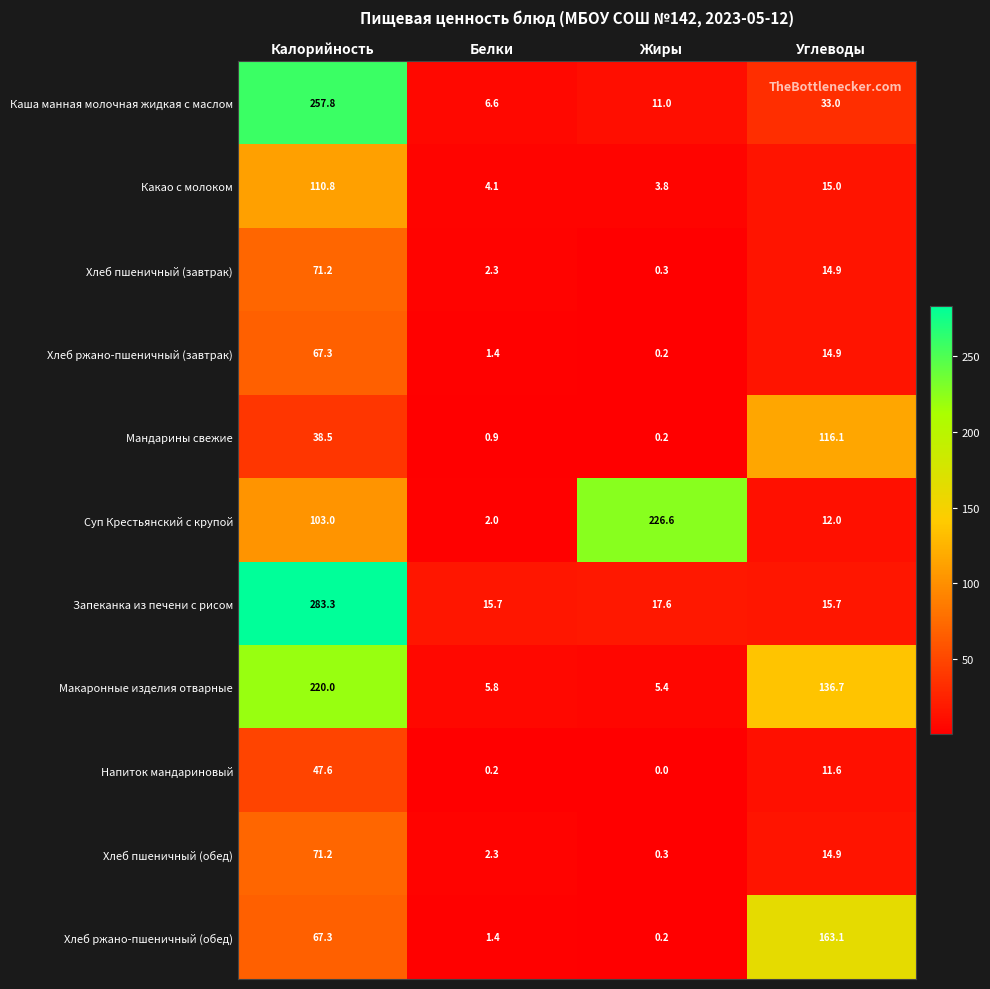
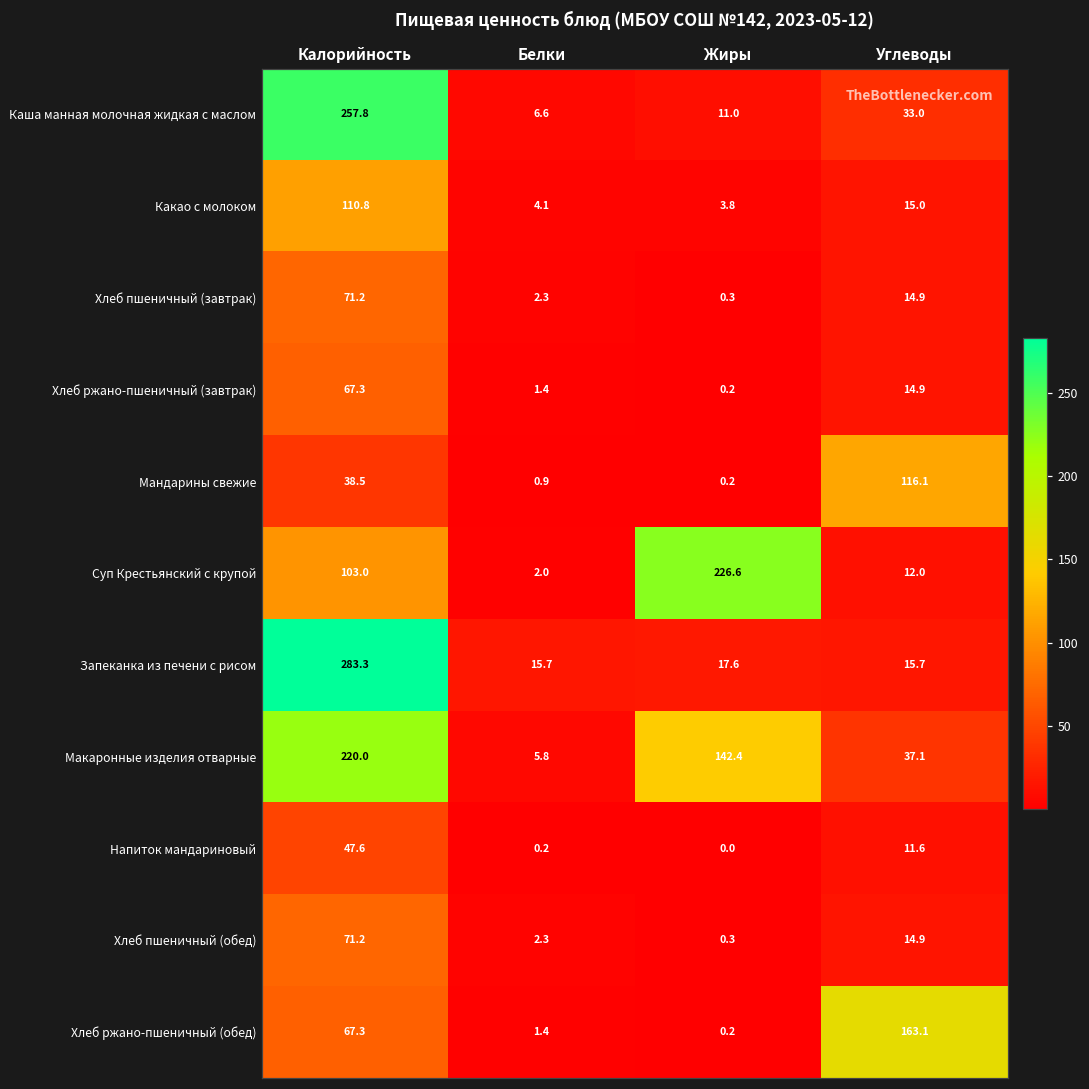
  {
    "Каша манная молочная жидкая с маслом": {
      "Калорийность": 257.8,
      "Белки": 6.6,
      "Жиры": 11.0
    },
    "Какао с молоком": {
      "Калорийность": 110.8,
      "Белки": 4.1,
      "Жиры": 3.8,
      "Углеводы": 15.0
    },
    "Хлеб пшеничный (завтрак)": {
      "Калорийность": 71.2,
      "Белки": 2.3,
      "Жиры": 0.3,
      "Углеводы": 14.9
    },
    "Хлеб ржано-пшеничный (завтрак)": {
      "Калорийность": 67.3,
      "Белки": 1.4,
      "Жиры": 0.2,
      "Углеводы": 14.9
    },
    "Мандарины свежие": {
      "Калорийность": 38.5,
      "Белки": 0.9,
      "Жиры": 0.2,
      "Углеводы": 116.1
    },
    "Суп Крестьянский с крупой": {
      "Калорийность": 103.0,
      "Белки": 2.0,
      "Жиры": 226.6,
      "Углеводы": 12.0
    },
    "Запеканка из печени с рисом": {
      "Калорийность": 283.3,
      "Белки": 15.7,
      "Жиры": 17.6,
      "Углеводы": 15.7
    },
    "Макаронные изделия отварные": {
      "Калорийность": 220.0,
      "Белки": 5.8,
-     "Жиры": 5.4,
-     "Углеводы": 136.7
+     "Жиры": 142.4,
+     "Углеводы": 37.1
    },
    "Напиток мандариновый": {
      "Калорийность": 47.6,
      "Белки": 0.2,
      "Жиры": 0.0,
      "Углеводы": 11.6
    },
    "Хлеб пшеничный (обед)": {
      "Калорийность": 71.2,
      "Белки": 2.3,
      "Жиры": 0.3,
      "Углеводы": 14.9
    },
    "Хлеб ржано-пшеничный (обед)": {
      "Калорийность": 67.3,
      "Белки": 1.4,
      "Жиры": 0.2,
      "Углеводы": 163.1
    }
  }
